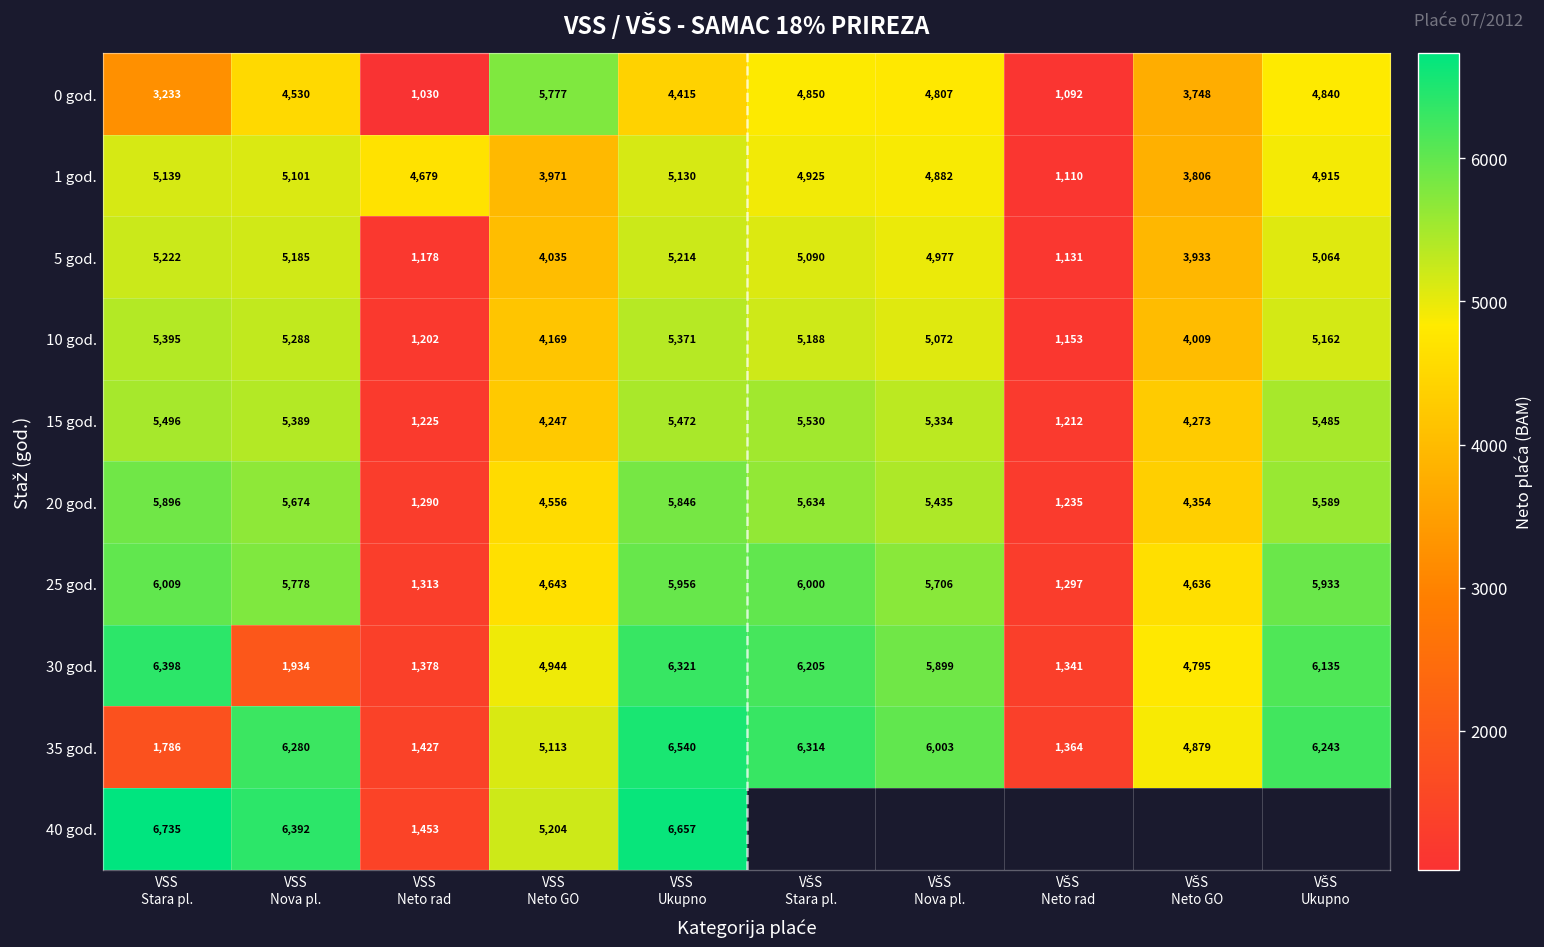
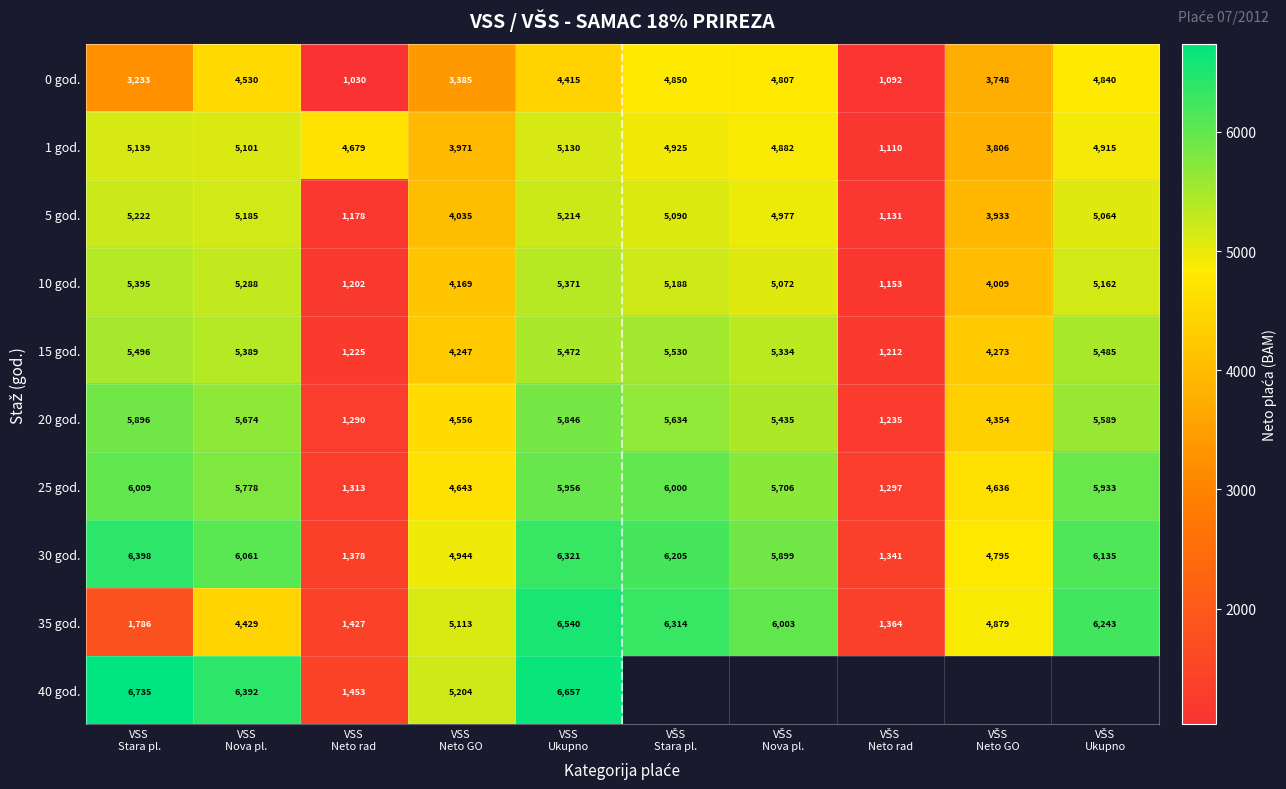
  {
    "0 god.": {
      "VSS Stara pl.": "3,233",
      "VSS Nova pl.": "4,530",
      "VSS Neto rad": "1,030",
-     "VSS Neto GO": "5,777",
+     "VSS Neto GO": "3,385",
      "VSS Ukupno": "4,415",
      "VŠS Stara pl.": "4,850",
      "VŠS Nova pl.": "4,807",
      "VŠS Neto rad": "1,092",
      "VŠS Neto GO": "3,748",
      "VŠS Ukupno": "4,840"
    },
    "1 god.": {
      "VSS Stara pl.": "5,139",
      "VSS Nova pl.": "5,101",
      "VSS Neto rad": "4,679",
      "VSS Neto GO": "3,971",
      "VSS Ukupno": "5,130",
      "VŠS Stara pl.": "4,925",
      "VŠS Nova pl.": "4,882",
      "VŠS Neto rad": "1,110",
      "VŠS Neto GO": "3,806",
      "VŠS Ukupno": "4,915"
    },
    "5 god.": {
      "VSS Stara pl.": "5,222",
      "VSS Nova pl.": "5,185",
      "VSS Neto rad": "1,178",
      "VSS Neto GO": "4,035",
      "VSS Ukupno": "5,214",
      "VŠS Stara pl.": "5,090",
      "VŠS Nova pl.": "4,977",
      "VŠS Neto rad": "1,131",
      "VŠS Neto GO": "3,933",
      "VŠS Ukupno": "5,064"
    },
    "10 god.": {
      "VSS Stara pl.": "5,395",
      "VSS Nova pl.": "5,288",
      "VSS Neto rad": "1,202",
      "VSS Neto GO": "4,169",
      "VSS Ukupno": "5,371",
      "VŠS Stara pl.": "5,188",
      "VŠS Nova pl.": "5,072",
      "VŠS Neto rad": "1,153",
      "VŠS Neto GO": "4,009",
      "VŠS Ukupno": "5,162"
    },
    "15 god.": {
      "VSS Stara pl.": "5,496",
      "VSS Nova pl.": "5,389",
      "VSS Neto rad": "1,225",
      "VSS Neto GO": "4,247",
      "VSS Ukupno": "5,472",
      "VŠS Stara pl.": "5,530",
      "VŠS Nova pl.": "5,334",
      "VŠS Neto rad": "1,212",
      "VŠS Neto GO": "4,273",
      "VŠS Ukupno": "5,485"
    },
    "20 god.": {
      "VSS Stara pl.": "5,896",
      "VSS Nova pl.": "5,674",
      "VSS Neto rad": "1,290",
      "VSS Neto GO": "4,556",
      "VSS Ukupno": "5,846",
      "VŠS Stara pl.": "5,634",
      "VŠS Nova pl.": "5,435",
      "VŠS Neto rad": "1,235",
      "VŠS Neto GO": "4,354",
      "VŠS Ukupno": "5,589"
    },
    "25 god.": {
      "VSS Stara pl.": "6,009",
      "VSS Nova pl.": "5,778",
      "VSS Neto rad": "1,313",
      "VSS Neto GO": "4,643",
      "VSS Ukupno": "5,956",
      "VŠS Stara pl.": "6,000",
      "VŠS Nova pl.": "5,706",
      "VŠS Neto rad": "1,297",
      "VŠS Neto GO": "4,636",
      "VŠS Ukupno": "5,933"
    },
    "30 god.": {
      "VSS Stara pl.": "6,398",
-     "VSS Nova pl.": "1,934",
+     "VSS Nova pl.": "6,061",
      "VSS Neto rad": "1,378",
      "VSS Neto GO": "4,944",
      "VSS Ukupno": "6,321",
      "VŠS Stara pl.": "6,205",
      "VŠS Nova pl.": "5,899",
      "VŠS Neto rad": "1,341",
      "VŠS Neto GO": "4,795",
      "VŠS Ukupno": "6,135"
    },
    "35 god.": {
      "VSS Stara pl.": "1,786",
-     "VSS Nova pl.": "6,280",
+     "VSS Nova pl.": "4,429",
      "VSS Neto rad": "1,427",
      "VSS Neto GO": "5,113",
      "VSS Ukupno": "6,540",
      "VŠS Stara pl.": "6,314",
      "VŠS Nova pl.": "6,003",
      "VŠS Neto rad": "1,364",
      "VŠS Neto GO": "4,879",
      "VŠS Ukupno": "6,243"
    },
    "40 god.": {
      "VSS Stara pl.": "6,735",
      "VSS Nova pl.": "6,392",
      "VSS Neto rad": "1,453",
      "VSS Neto GO": "5,204",
      "VSS Ukupno": "6,657"
    }
  }
